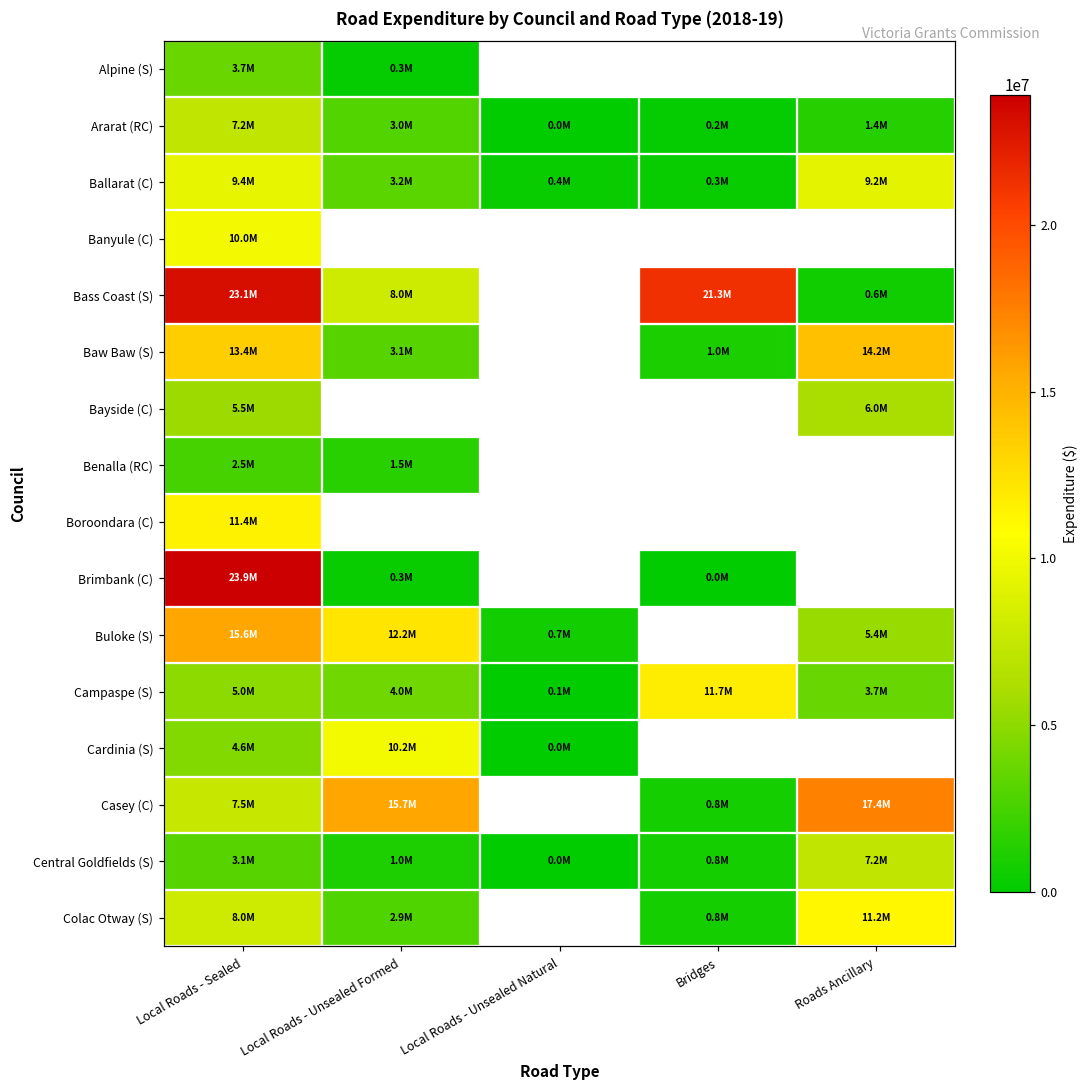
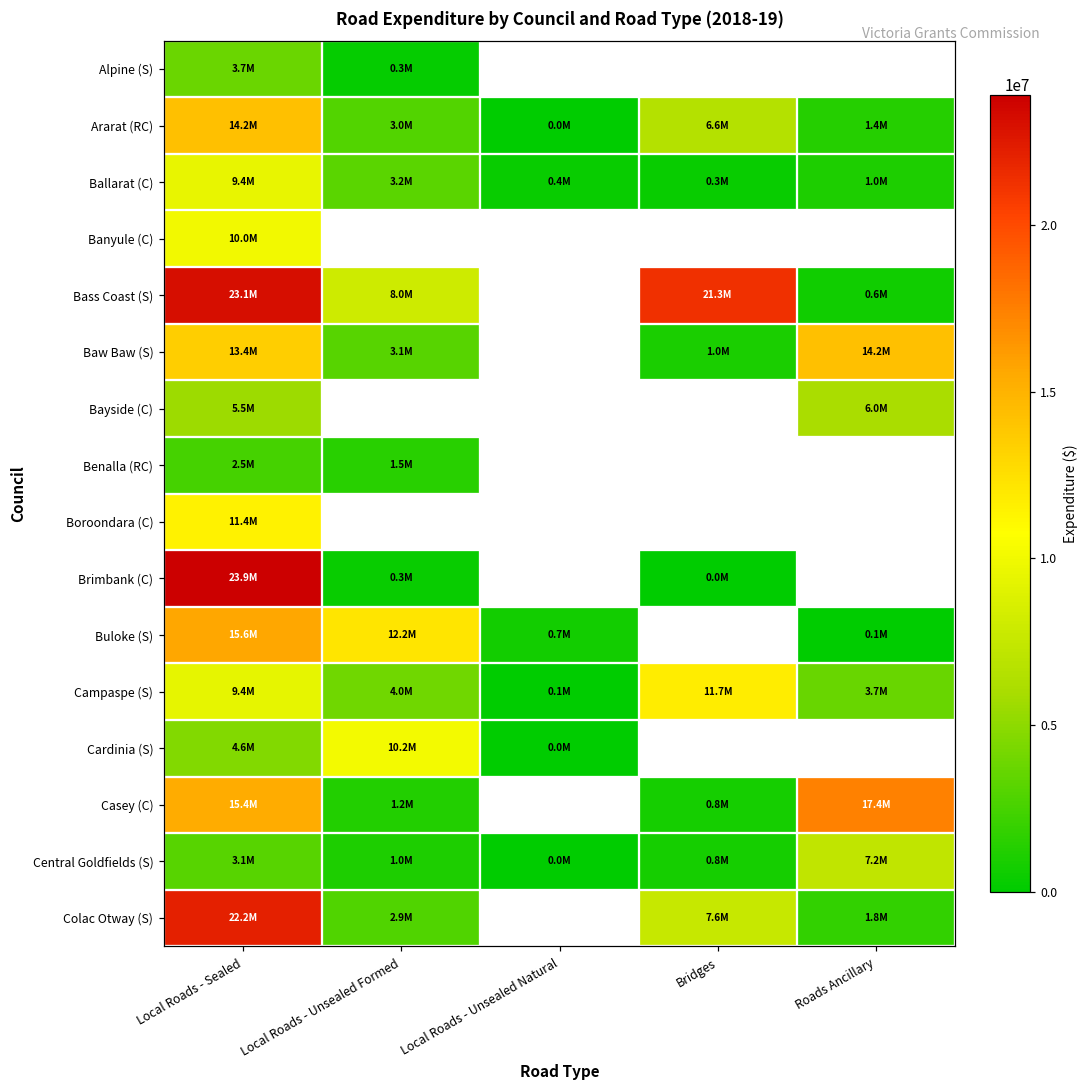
  {
    "Alpine (S)": {
      "Local Roads - Sealed": "3.7M",
      "Local Roads - Unsealed Formed": "0.3M"
    },
    "Ararat (RC)": {
-     "Local Roads - Sealed": "7.2M",
+     "Local Roads - Sealed": "14.2M",
      "Local Roads - Unsealed Formed": "3.0M",
      "Local Roads - Unsealed Natural": "0.0M",
-     "Bridges": "0.2M",
+     "Bridges": "6.6M",
      "Roads Ancillary": "1.4M"
    },
    "Ballarat (C)": {
      "Local Roads - Sealed": "9.4M",
      "Local Roads - Unsealed Formed": "3.2M",
      "Local Roads - Unsealed Natural": "0.4M",
      "Bridges": "0.3M",
-     "Roads Ancillary": "9.2M"
+     "Roads Ancillary": "1.0M"
    },
    "Banyule (C)": {
      "Local Roads - Sealed": "10.0M"
    },
    "Bass Coast (S)": {
      "Local Roads - Sealed": "23.1M",
      "Local Roads - Unsealed Formed": "8.0M",
      "Bridges": "21.3M",
      "Roads Ancillary": "0.6M"
    },
    "Baw Baw (S)": {
      "Local Roads - Sealed": "13.4M",
      "Local Roads - Unsealed Formed": "3.1M",
      "Bridges": "1.0M",
      "Roads Ancillary": "14.2M"
    },
    "Bayside (C)": {
      "Local Roads - Sealed": "5.5M",
      "Roads Ancillary": "6.0M"
    },
    "Benalla (RC)": {
      "Local Roads - Sealed": "2.5M",
      "Local Roads - Unsealed Formed": "1.5M"
    },
    "Boroondara (C)": {
      "Local Roads - Sealed": "11.4M"
    },
    "Brimbank (C)": {
      "Local Roads - Sealed": "23.9M",
      "Local Roads - Unsealed Formed": "0.3M",
      "Bridges": "0.0M"
    },
    "Buloke (S)": {
      "Local Roads - Sealed": "15.6M",
      "Local Roads - Unsealed Formed": "12.2M",
      "Local Roads - Unsealed Natural": "0.7M",
-     "Roads Ancillary": "5.4M"
+     "Roads Ancillary": "0.1M"
    },
    "Campaspe (S)": {
-     "Local Roads - Sealed": "5.0M",
+     "Local Roads - Sealed": "9.4M",
      "Local Roads - Unsealed Formed": "4.0M",
      "Local Roads - Unsealed Natural": "0.1M",
      "Bridges": "11.7M",
      "Roads Ancillary": "3.7M"
    },
    "Cardinia (S)": {
      "Local Roads - Sealed": "4.6M",
      "Local Roads - Unsealed Formed": "10.2M",
      "Local Roads - Unsealed Natural": "0.0M"
    },
    "Casey (C)": {
-     "Local Roads - Sealed": "7.5M",
-     "Local Roads - Unsealed Formed": "15.7M",
+     "Local Roads - Sealed": "15.4M",
+     "Local Roads - Unsealed Formed": "1.2M",
      "Bridges": "0.8M",
      "Roads Ancillary": "17.4M"
    },
    "Central Goldfields (S)": {
      "Local Roads - Sealed": "3.1M",
      "Local Roads - Unsealed Formed": "1.0M",
      "Local Roads - Unsealed Natural": "0.0M",
      "Bridges": "0.8M",
      "Roads Ancillary": "7.2M"
    },
    "Colac Otway (S)": {
-     "Local Roads - Sealed": "8.0M",
+     "Local Roads - Sealed": "22.2M",
      "Local Roads - Unsealed Formed": "2.9M",
-     "Bridges": "0.8M",
-     "Roads Ancillary": "11.2M"
+     "Bridges": "7.6M",
+     "Roads Ancillary": "1.8M"
    }
  }
